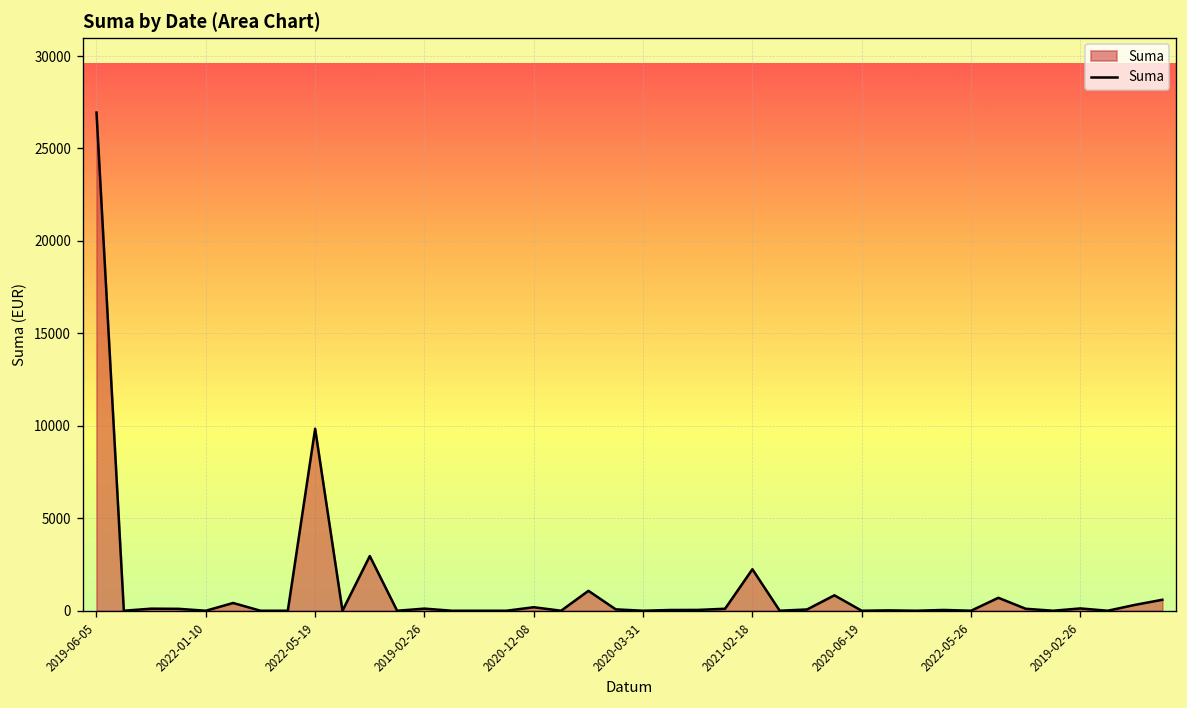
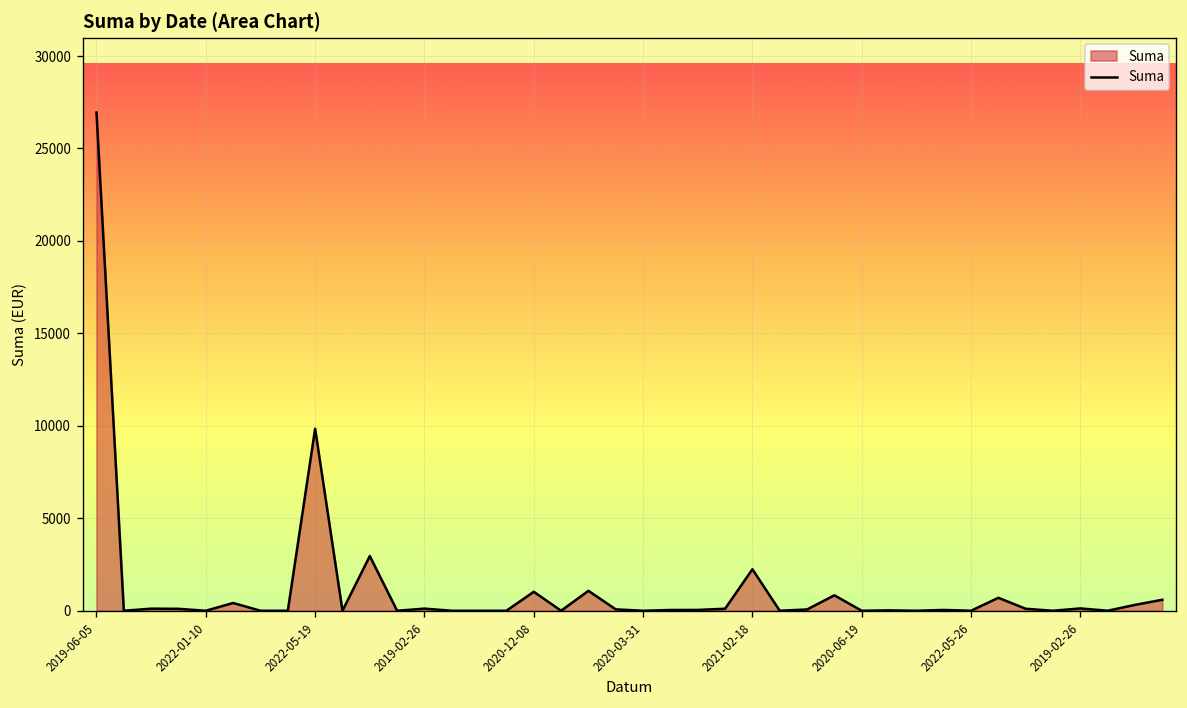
  {
    "2019-06-05": 26900,
    "2022-01-10": 0,
    "2022-05-19": 9800,
-   "2020-12-08": 200,
+   "2020-12-08": 1000,
    "2020-03-31": 0,
    "2021-02-18": 2200,
    "2020-06-19": 0,
    "2022-05-26": 0
  }
